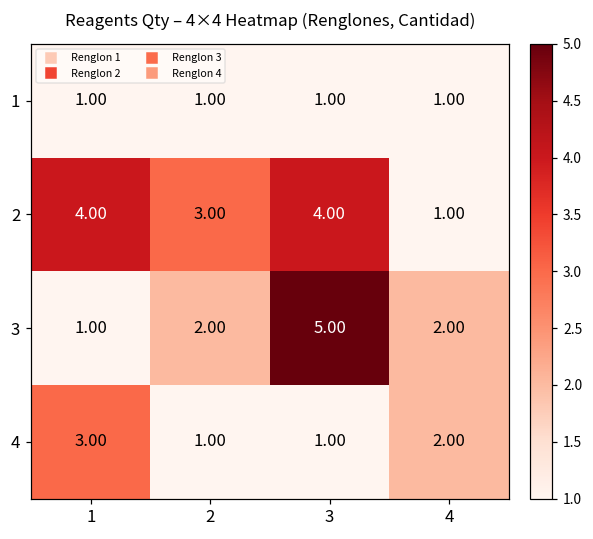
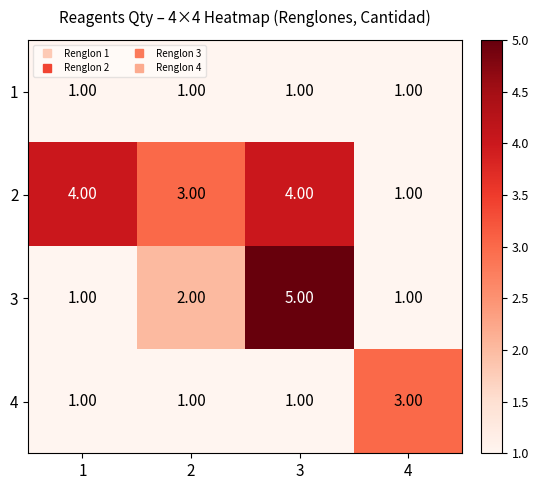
  {
    "1": {
      "1": 1.00,
      "2": 1.00,
      "3": 1.00,
      "4": 1.00
    },
    "2": {
      "1": 4.00,
      "2": 3.00,
      "3": 4.00,
      "4": 1.00
    },
    "3": {
      "1": 1.00,
      "2": 2.00,
      "3": 5.00,
-     "4": 2.00
+     "4": 1.00
    },
    "4": {
-     "1": 3.00,
+     "1": 1.00,
      "2": 1.00,
      "3": 1.00,
-     "4": 2.00
+     "4": 3.00
    }
  }
